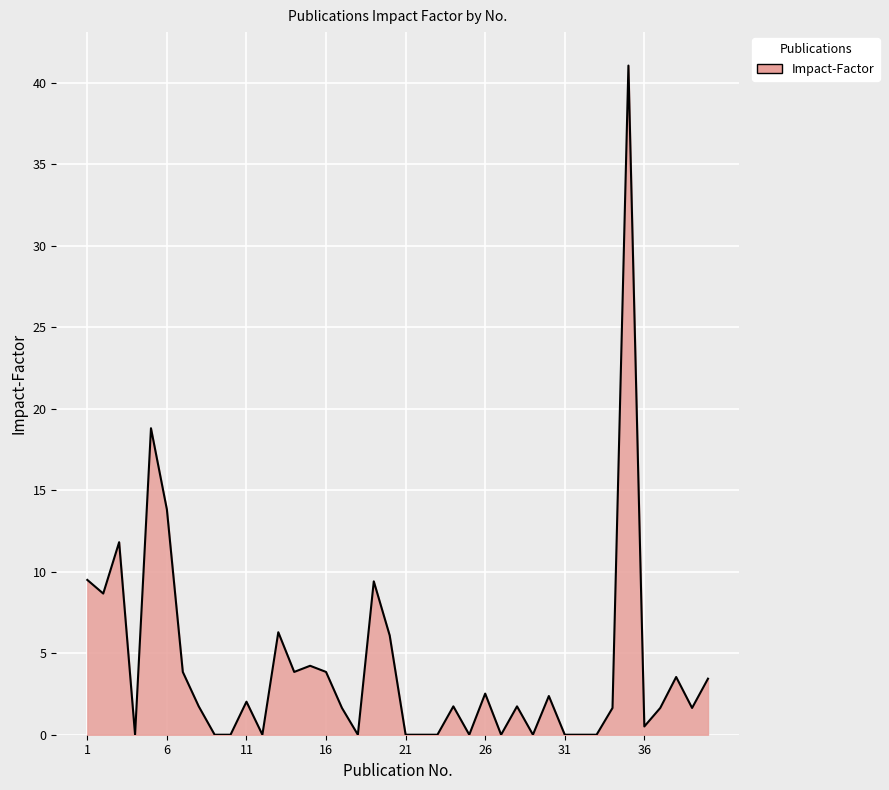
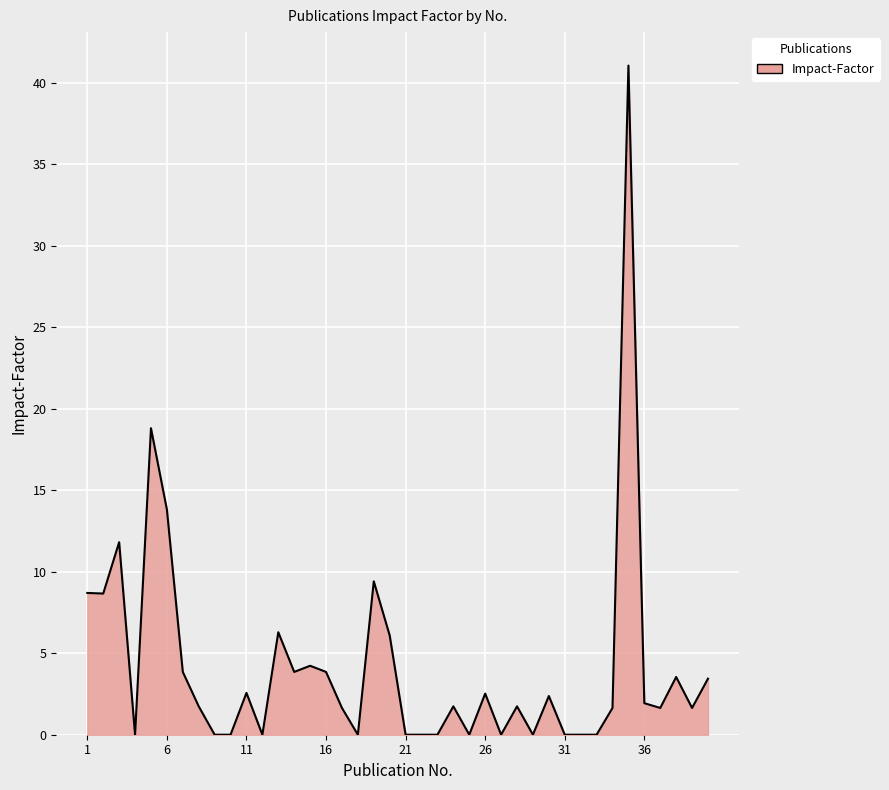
  {
-   "1": 9.5,
+   "1": 8.7,
    "6": 13.8,
-   "11": 2.0,
+   "11": 2.6,
    "16": 3.9,
    "21": 0.0,
    "26": 2.5,
    "31": 0.0,
-   "36": 0.5
+   "36": 1.9
  }
